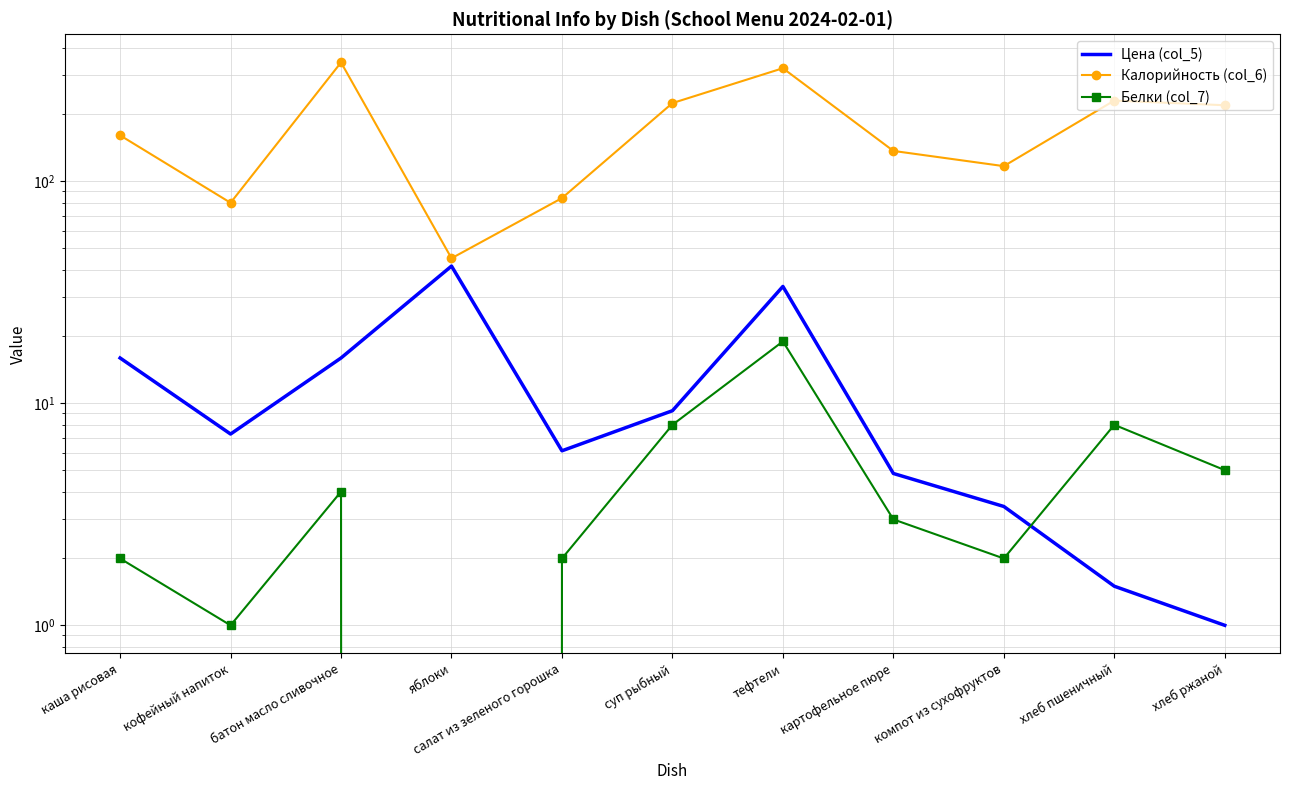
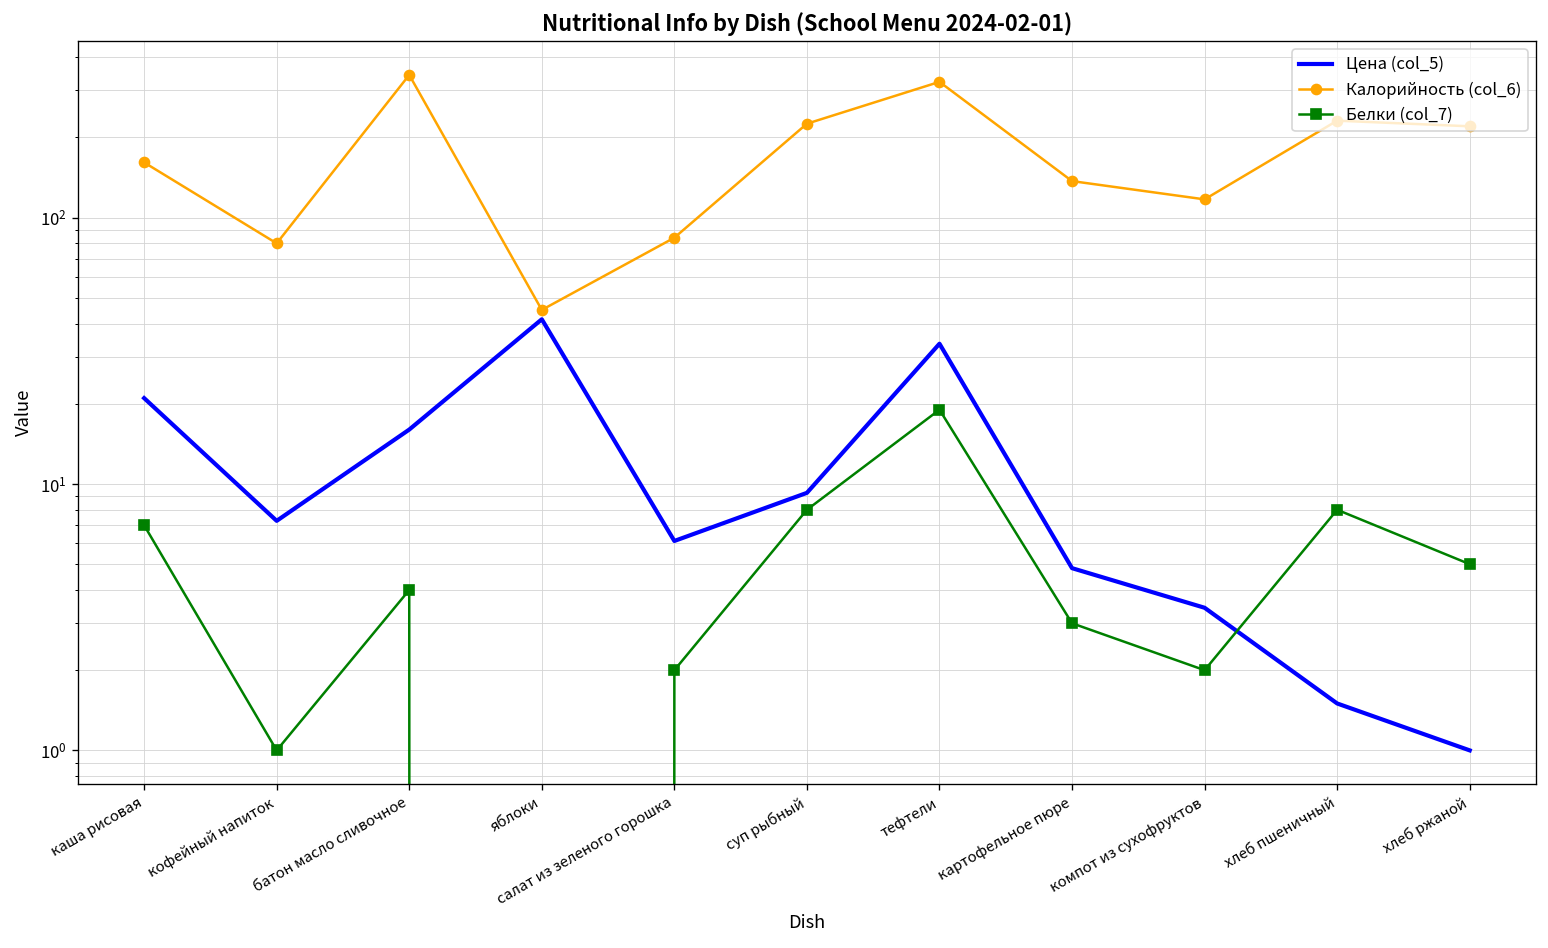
  {
    "Цена (col_5)": {
-     "каша рисовая": 16,
+     "каша рисовая": 21,
      "кофейный напиток": 7.3,
      "батон масло сливочное": 16,
      "яблоки": 42,
      "салат из зеленого горошка": 6,
      "суп рыбный": 9.3,
      "тефтели": 34,
      "картофельное пюре": 4.8,
      "компот из сухофруктов": 3.4,
      "хлеб пшеничный": 1.5,
      "хлеб ржаной": 1
    },
    "Калорийность (col_6)": {
      "каша рисовая": 160,
      "кофейный напиток": 80,
      "батон масло сливочное": 340,
      "яблоки": 45,
      "салат из зеленого горошка": 84,
      "суп рыбный": 230,
      "тефтели": 320,
      "картофельное пюре": 140,
      "компот из сухофруктов": 120
    },
    "Белки (col_7)": {
-     "каша рисовая": 2,
+     "каша рисовая": 7,
      "кофейный напиток": 1,
      "батон масло сливочное": 4,
      "салат из зеленого горошка": 2,
      "суп рыбный": 8,
      "тефтели": 19,
      "картофельное пюре": 3,
      "компот из сухофруктов": 2,
      "хлеб пшеничный": 8,
      "хлеб ржаной": 5
    }
  }
